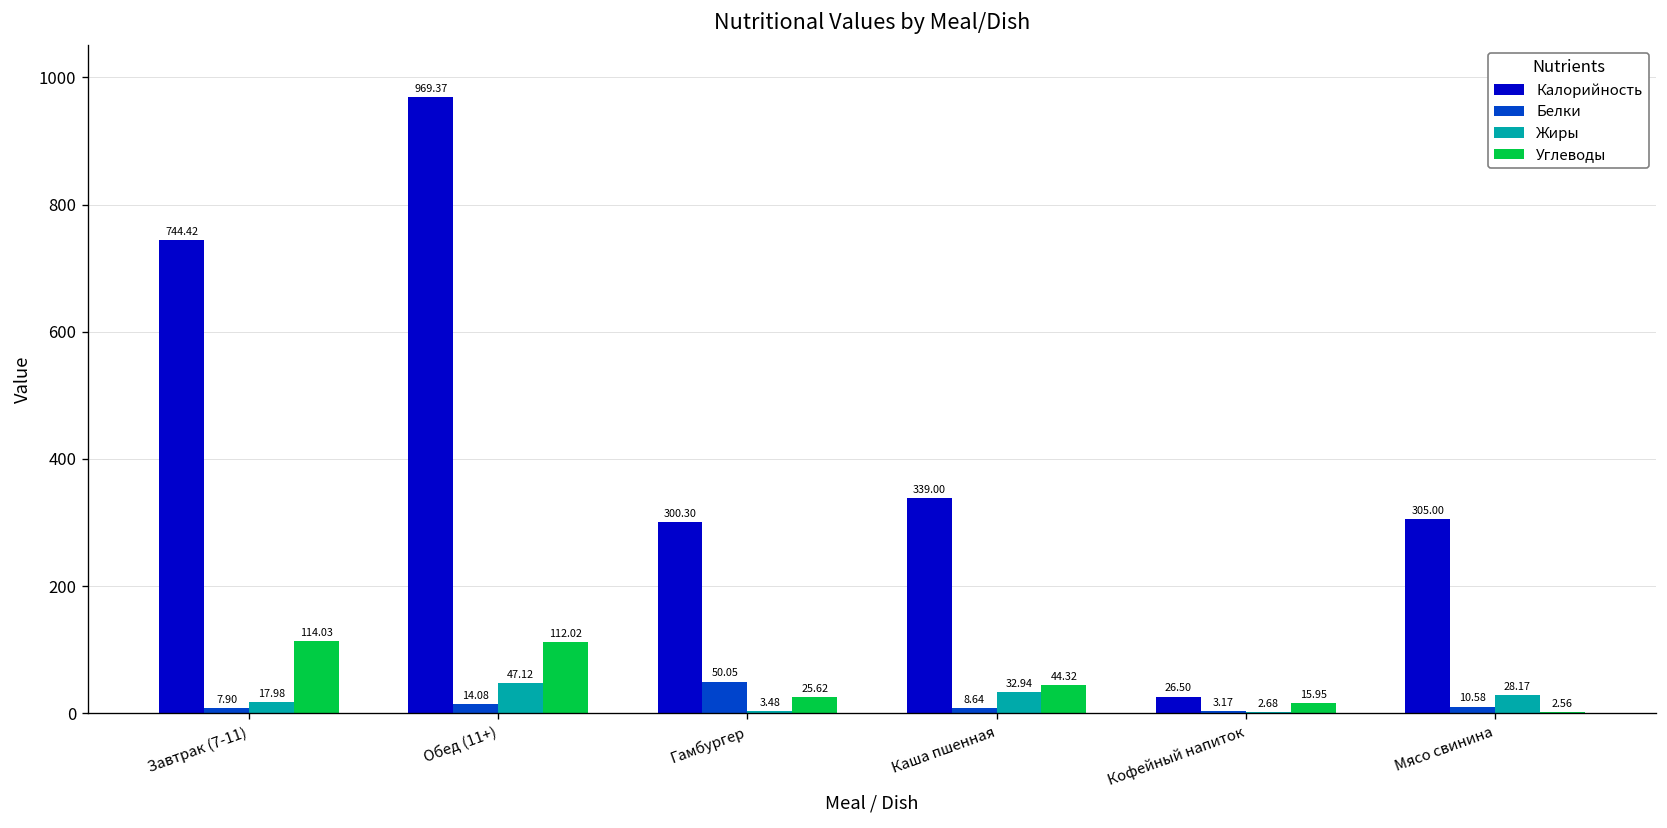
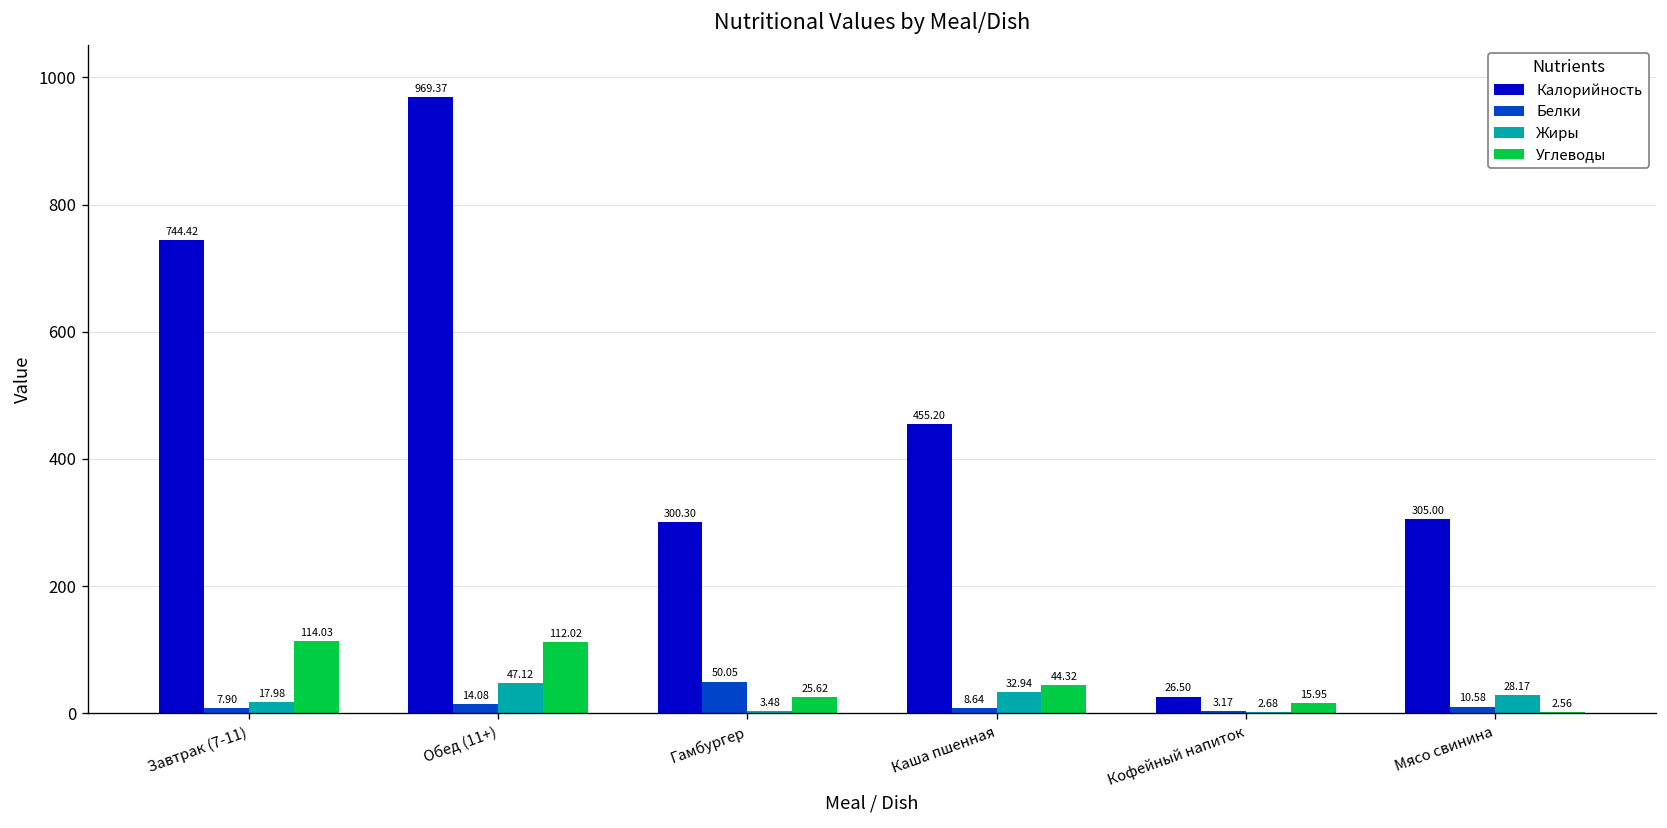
  {
    "Калорийность": {
      "Завтрак (7-11)": 744.42,
      "Обед (11+)": 969.37,
      "Гамбургер": 300.30,
-     "Каша пшенная": 339.00,
+     "Каша пшенная": 455.20,
      "Кофейный напиток": 26.50,
      "Мясо свинина": 305.00
    },
    "Белки": {
      "Завтрак (7-11)": 7.90,
      "Обед (11+)": 14.08,
      "Гамбургер": 50.05,
      "Каша пшенная": 8.64,
      "Кофейный напиток": 3.17,
      "Мясо свинина": 10.58
    },
    "Жиры": {
      "Завтрак (7-11)": 17.98,
      "Обед (11+)": 47.12,
      "Гамбургер": 3.48,
      "Каша пшенная": 32.94,
      "Кофейный напиток": 2.68,
      "Мясо свинина": 28.17
    },
    "Углеводы": {
      "Завтрак (7-11)": 114.03,
      "Обед (11+)": 112.02,
      "Гамбургер": 25.62,
      "Каша пшенная": 44.32,
      "Кофейный напиток": 15.95,
      "Мясо свинина": 2.56
    }
  }
